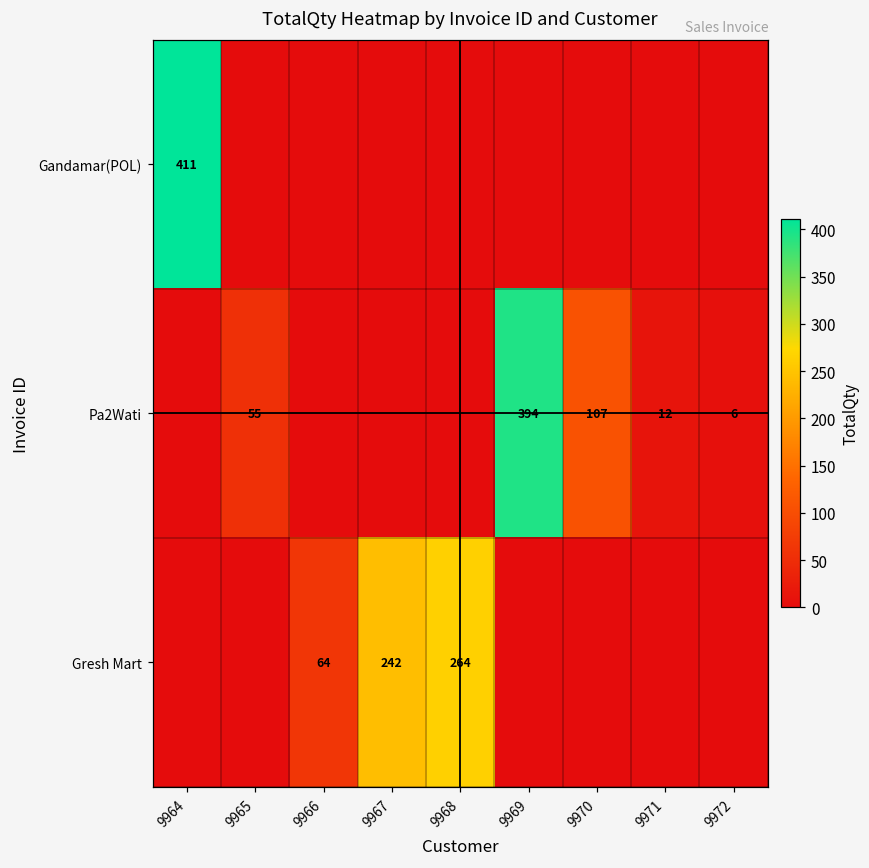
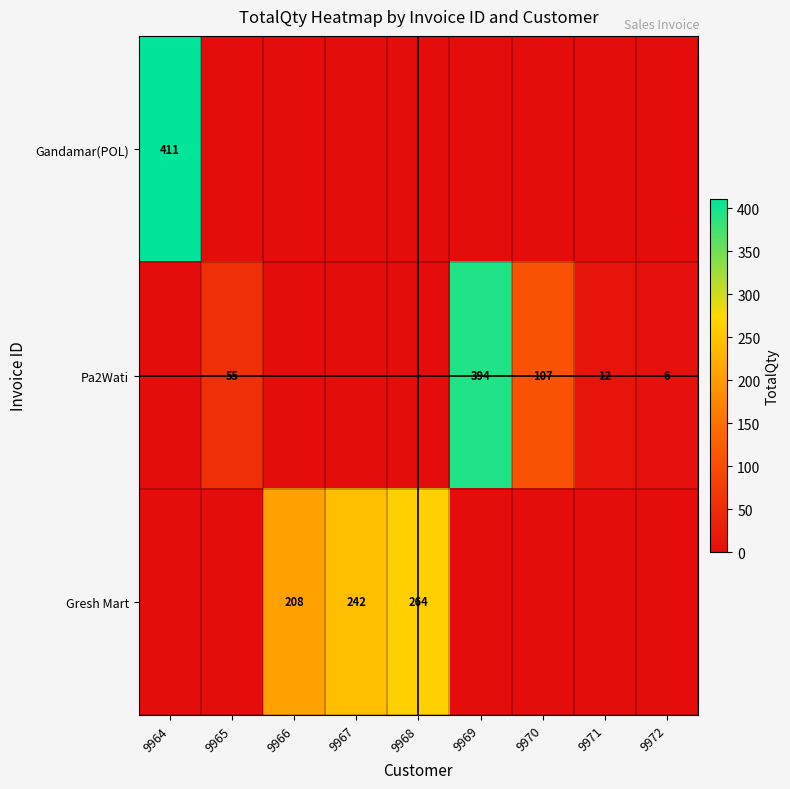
  {
    "Gandamar(POL)": {
      "9964": 411
    },
    "Pa2Wati": {
      "9965": 55,
      "9969": 394,
      "9970": 107,
      "9971": 12,
      "9972": 6
    },
    "Gresh Mart": {
-     "9966": 64,
+     "9966": 208,
      "9967": 242,
      "9968": 264
    }
  }
